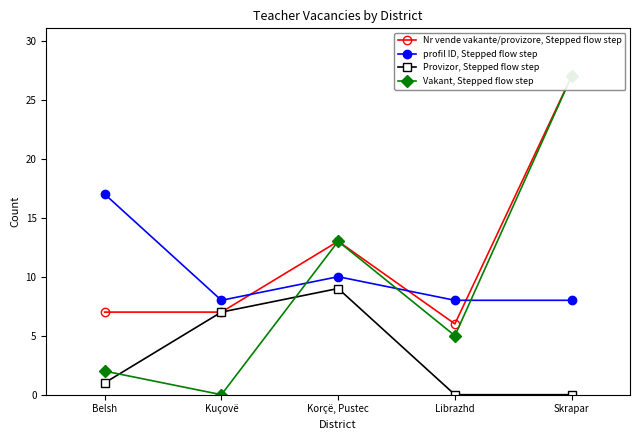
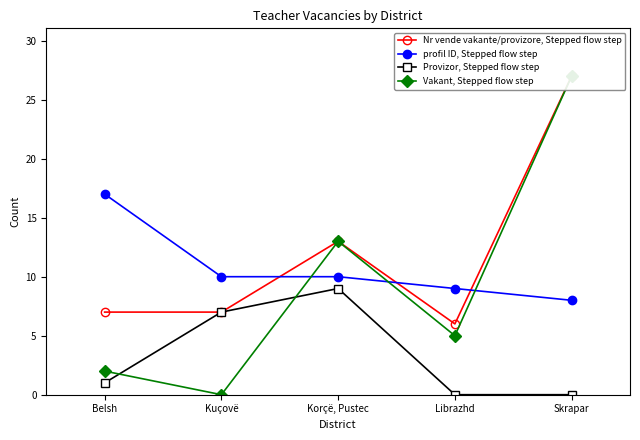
  {
    "Nr vende vakante/provizore, Stepped flow step": {
      "Belsh": 7,
      "Librazhd": 6
    },
    "profil ID, Stepped flow step": {
      "Belsh": 17,
-     "Kuçovë": 8,
+     "Kuçovë": 10,
      "Korçë, Pustec": 10,
-     "Librazhd": 8,
+     "Librazhd": 9,
      "Skrapar": 8
    },
    "Provizor, Stepped flow step": {
      "Belsh": 1,
      "Korçë, Pustec": 9,
      "Librazhd": 0,
      "Skrapar": 0
    },
    "Vakant, Stepped flow step": {
      "Belsh": 2,
      "Kuçovë": 0,
      "Librazhd": 5
    }
  }
